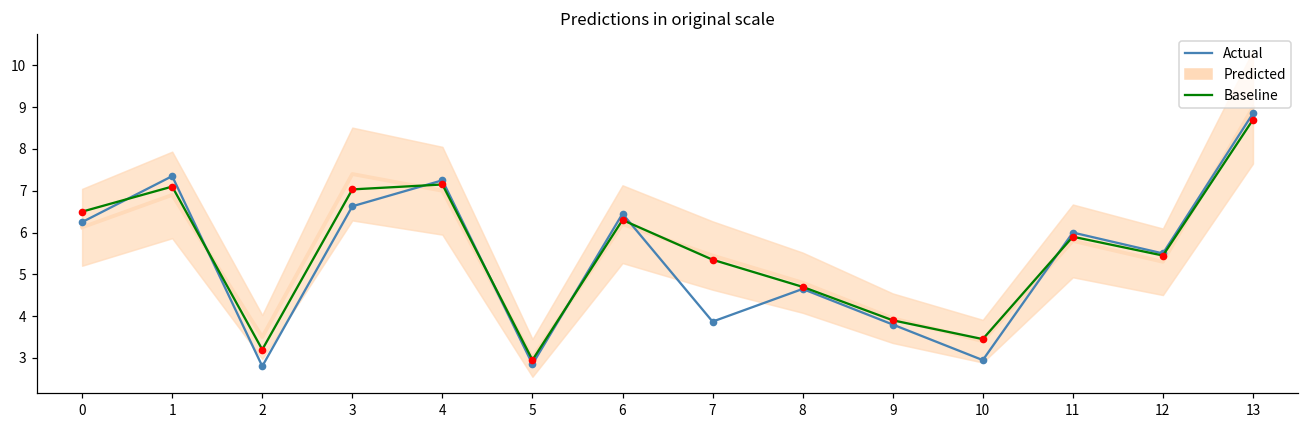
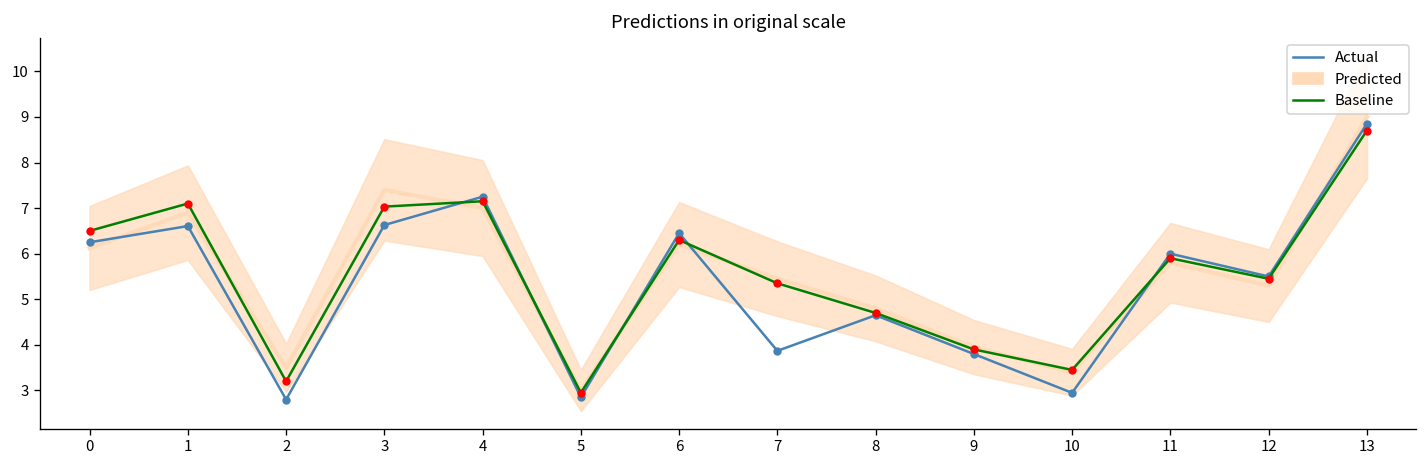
  {
    "Actual": {
      "0": 6.3,
-     "1": 7.4,
+     "1": 6.6,
      "2": 2.8,
      "3": 6.6,
      "4": 7.3,
      "5": 2.9,
      "6": 6.5,
      "7": 3.9,
      "9": 3.8,
      "10": 2.9,
      "11": 6.0,
      "13": 8.9
    },
    "Baseline": {
      "0": 6.5,
      "1": 7.1,
      "2": 3.2,
      "3": 7.0,
      "4": 7.2,
      "6": 6.3,
      "7": 5.4,
      "11": 5.9,
      "13": 8.7
    }
  }
